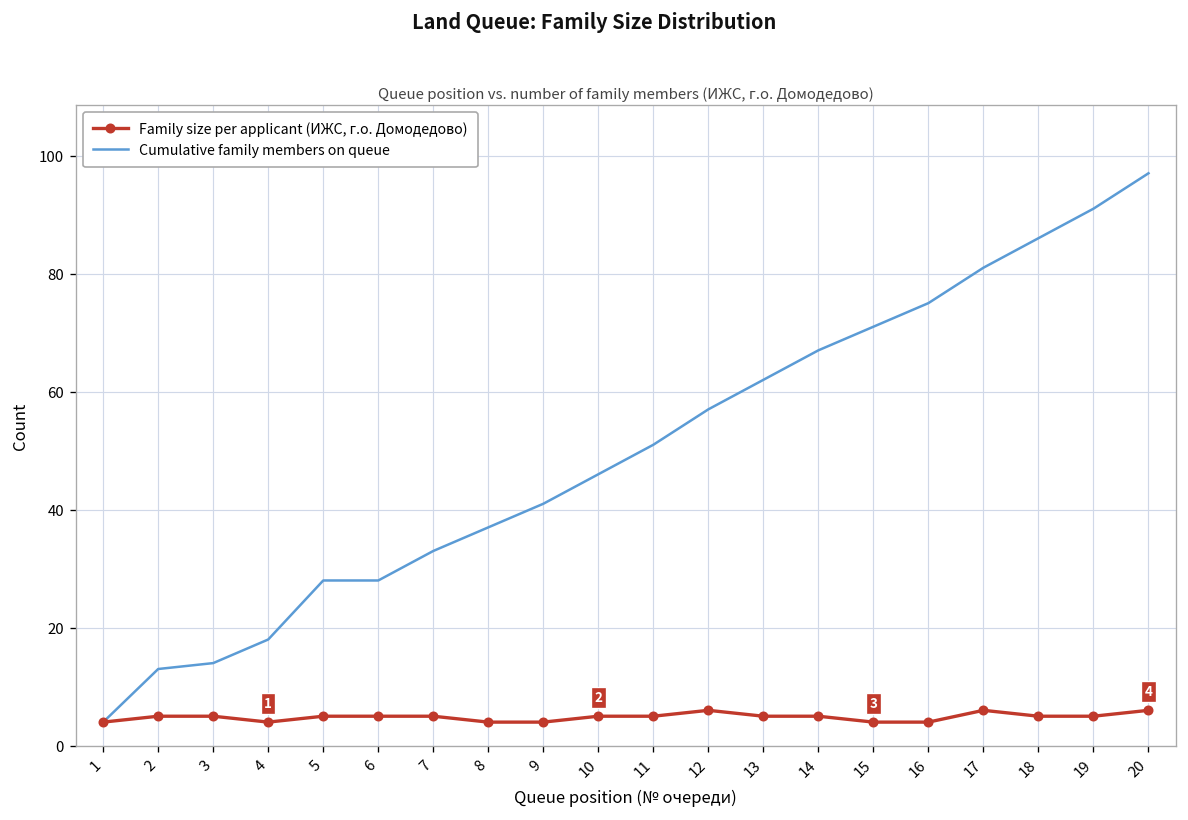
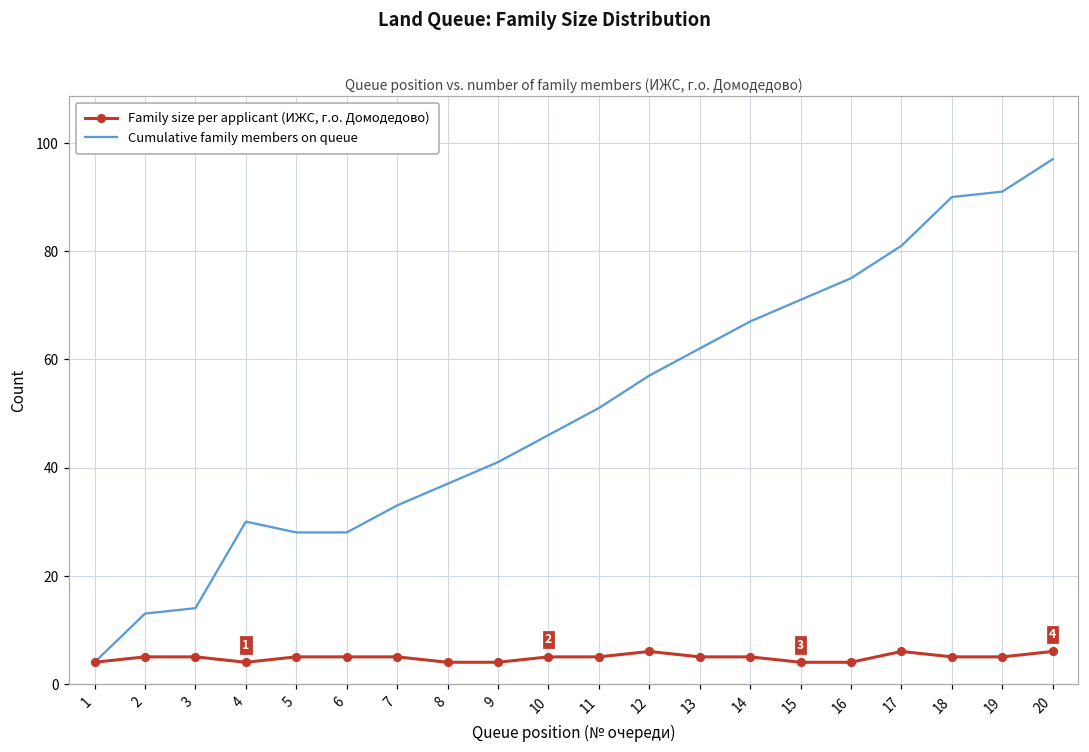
  {
    "Family size per applicant (ИЖС, г.о. Домодедово)": {
      "2": 5,
      "3": 5,
      "5": 5,
      "6": 5,
      "7": 5,
      "8": 4,
      "9": 4,
      "11": 5,
      "12": 6,
      "13": 5,
      "14": 5,
      "16": 4,
      "17": 6,
      "18": 5,
      "19": 5
    },
    "Cumulative family members on queue": {
      "2": 13,
      "3": 14,
-     "4": 18,
+     "4": 30,
      "5": 28,
      "6": 28,
      "7": 33,
      "8": 37,
      "9": 41,
      "10": 46,
      "11": 51,
      "12": 57,
      "13": 62,
      "14": 67,
      "15": 71,
      "16": 75,
      "17": 81,
-     "18": 86,
+     "18": 90,
      "19": 91,
      "20": 97
    }
  }
